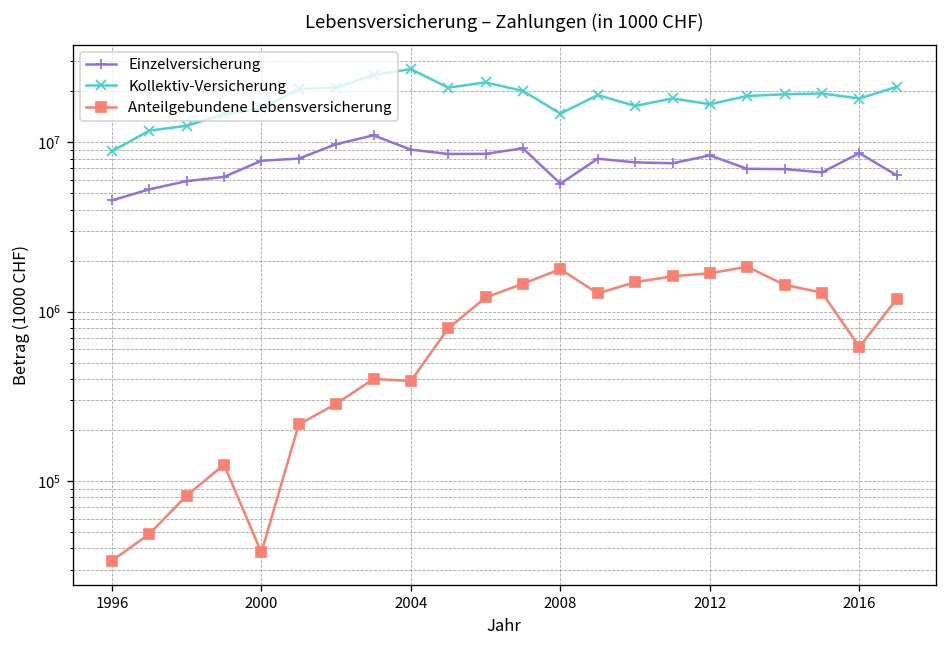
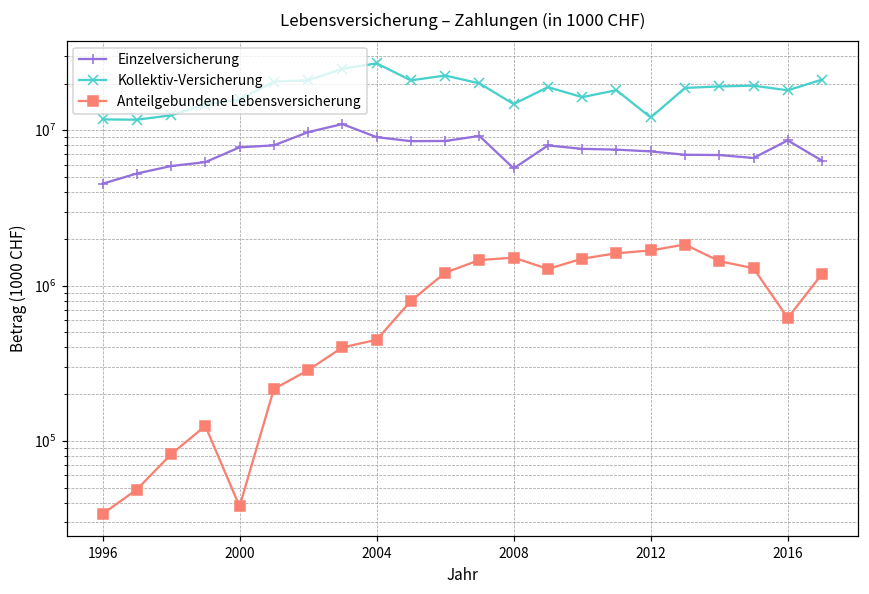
  {
    "Einzelversicherung": {
      "1996": 4500000,
      "2000": 8000000,
      "2004": 9000000,
      "2008": 5700000,
-     "2012": 8000000,
+     "2012": 7000000,
      "2016": 9000000
    },
    "Kollektiv-Versicherung": {
-     "1996": 9000000,
+     "1996": 12000000,
      "2004": 27000000,
      "2008": 15000000,
-     "2012": 17000000,
+     "2012": 12000000,
      "2016": 18000000
    },
    "Anteilgebundene Lebensversicherung": {
      "1996": 34000,
      "2000": 38000,
-     "2004": 390000,
-     "2008": 1800000,
+     "2004": 450000,
+     "2008": 1500000,
      "2012": 1700000,
      "2016": 600000
    }
  }
